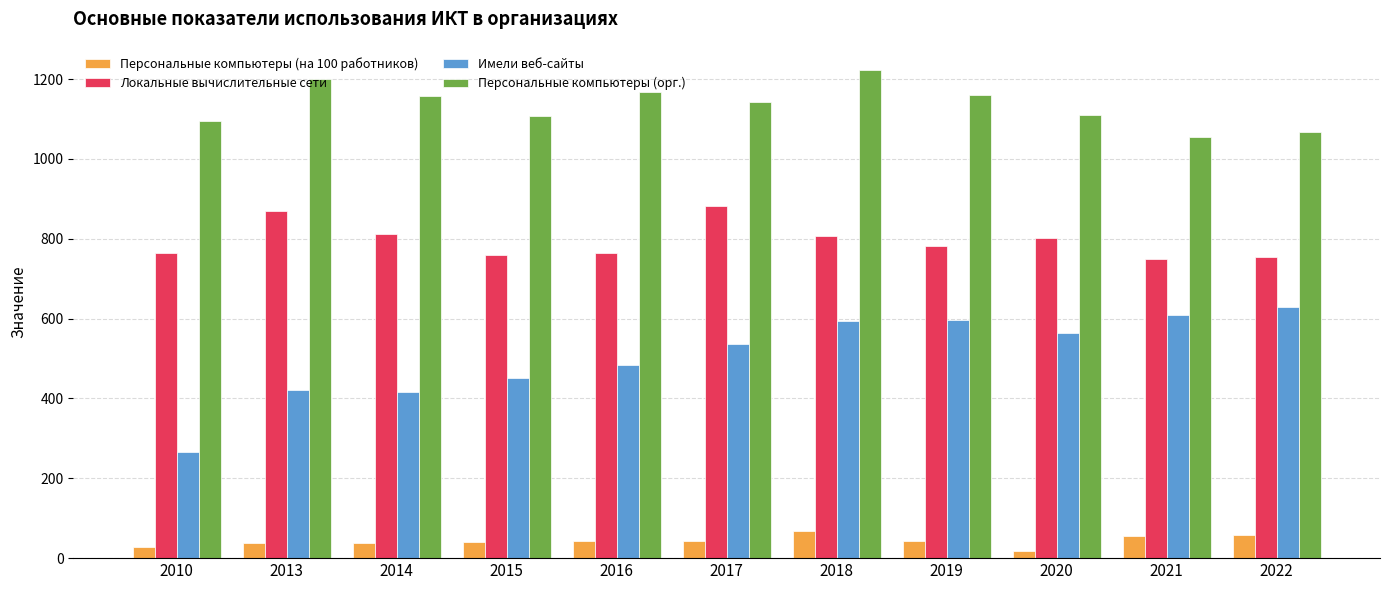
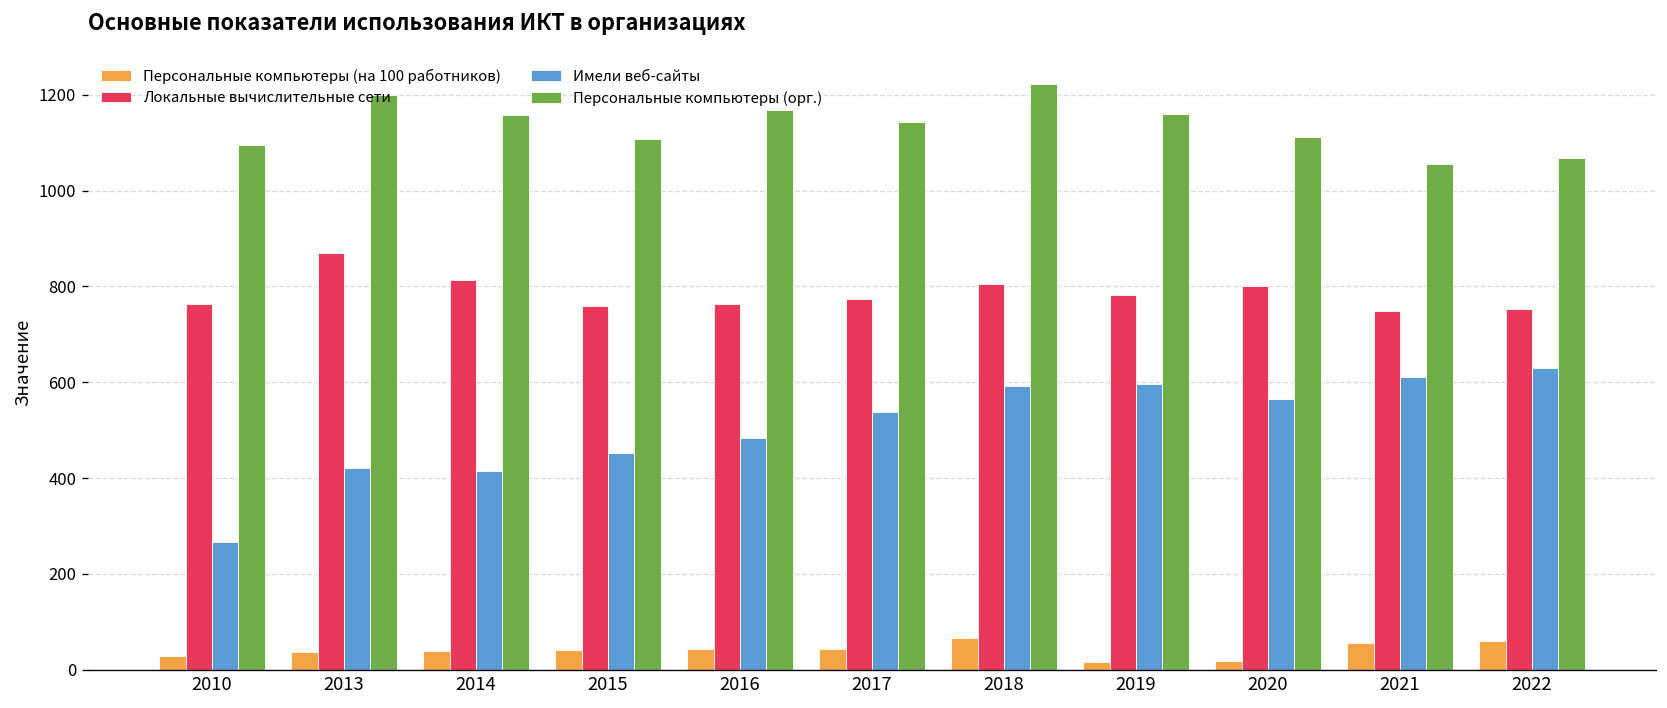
  {
    "Персональные компьютеры (на 100 работников)": {
      "2010": 30,
      "2013": 40,
      "2014": 40,
      "2015": 40,
      "2016": 40,
      "2017": 40,
      "2018": 70,
-     "2019": 40,
+     "2019": 20,
      "2020": 20,
      "2021": 60,
      "2022": 60
    },
    "Локальные вычислительные сети": {
      "2010": 760,
      "2013": 870,
      "2014": 810,
      "2015": 760,
      "2016": 760,
-     "2017": 880,
+     "2017": 770,
      "2018": 810,
      "2019": 780,
      "2020": 800,
      "2021": 750,
      "2022": 750
    },
    "Имели веб-сайты": {
      "2010": 270,
      "2013": 420,
      "2014": 420,
      "2015": 450,
      "2016": 480,
      "2017": 540,
      "2018": 590,
      "2019": 600,
      "2020": 570,
      "2021": 610,
      "2022": 630
    },
    "Персональные компьютеры (орг.)": {
      "2010": 1100,
      "2013": 1200,
      "2014": 1160,
      "2015": 1110,
      "2016": 1170,
      "2017": 1140,
      "2018": 1220,
      "2019": 1160,
      "2020": 1110,
      "2021": 1060,
      "2022": 1070
    }
  }
